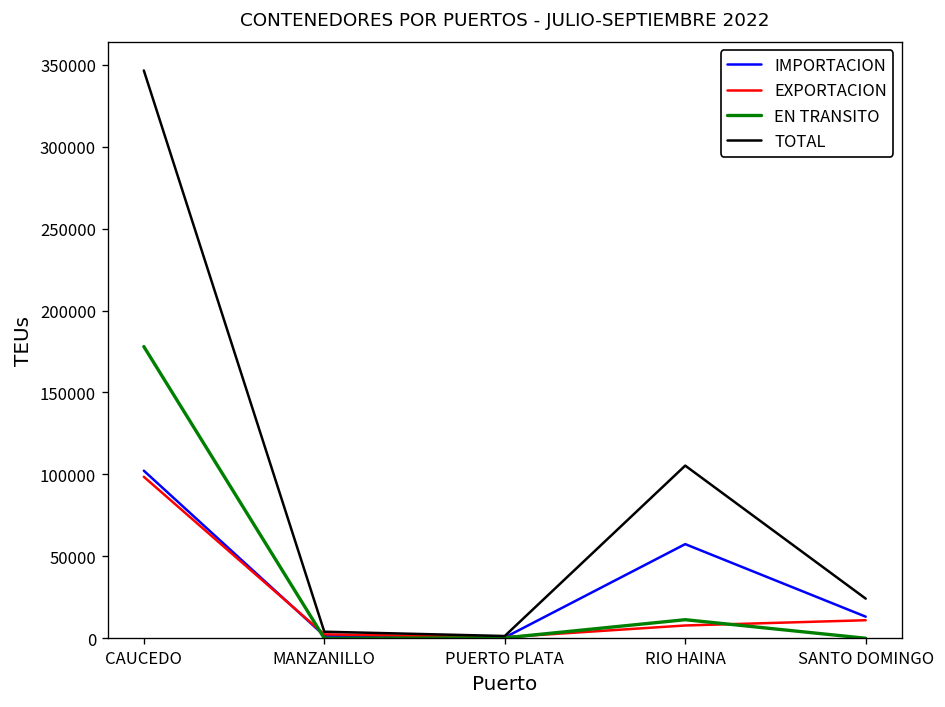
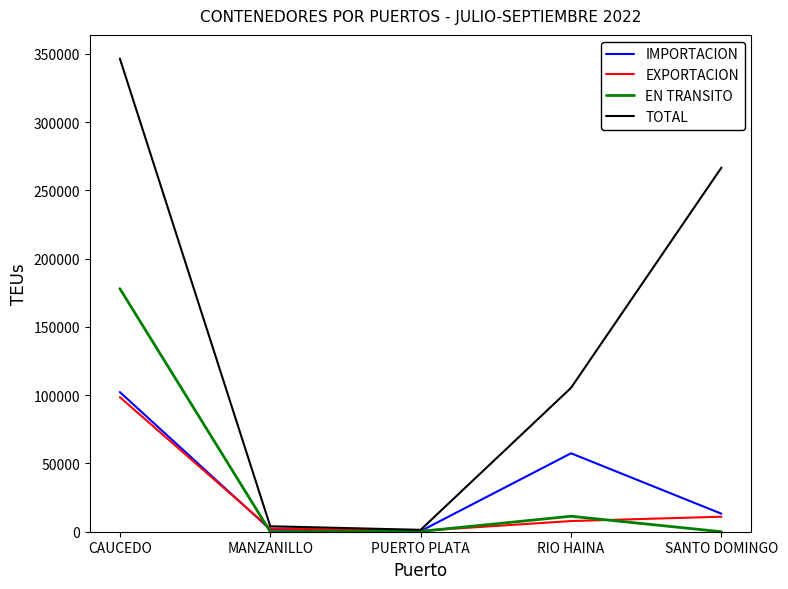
  {
    "IMPORTACION": {
      "CAUCEDO": 102000,
      "RIO HAINA": 57000,
      "SANTO DOMINGO": 13000
    },
    "EXPORTACION": {
      "CAUCEDO": 99000,
      "RIO HAINA": 8000,
      "SANTO DOMINGO": 11000
    },
    "EN TRANSITO": {
      "CAUCEDO": 178000,
      "RIO HAINA": 11000,
      "SANTO DOMINGO": 0
    },
    "TOTAL": {
      "CAUCEDO": 347000,
      "RIO HAINA": 105000,
-     "SANTO DOMINGO": 24000
+     "SANTO DOMINGO": 267000
    }
  }
